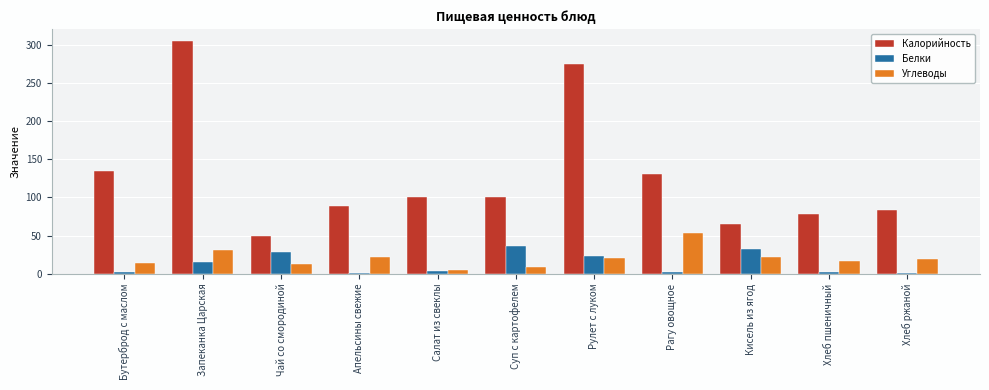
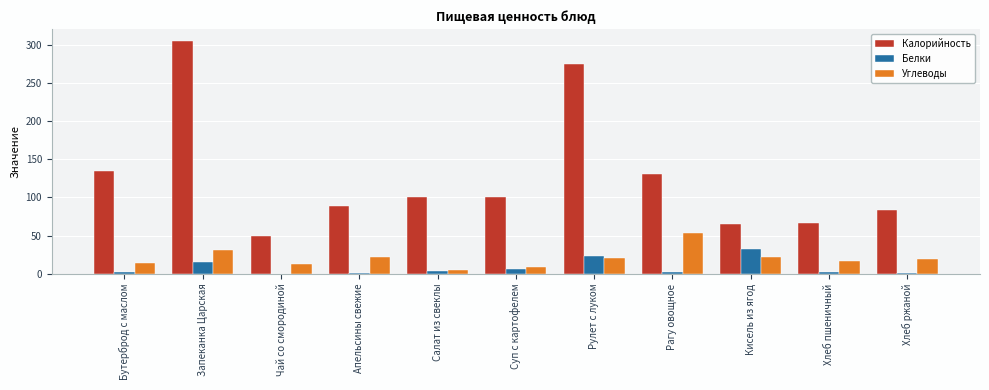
  {
    "Калорийность": {
      "Бутерброд с маслом": 130,
      "Запеканка Царская": 310,
      "Чай со смородиной": 50,
      "Апельсины свежие": 90,
      "Салат из свеклы": 100,
      "Суп с картофелем": 100,
      "Рулет с луком": 270,
      "Рагу овощное": 130,
      "Кисель из ягод": 70,
-     "Хлеб пшеничный": 80,
+     "Хлеб пшеничный": 70,
      "Хлеб ржаной": 80
    },
    "Белки": {
      "Запеканка Царская": 20,
-     "Чай со смородиной": 30,
+     "Чай со смородиной": 0,
      "Салат из свеклы": 0,
-     "Суп с картофелем": 40,
+     "Суп с картофелем": 10,
      "Рулет с луком": 20,
      "Кисель из ягод": 30
    },
    "Углеводы": {
      "Бутерброд с маслом": 10,
      "Запеканка Царская": 30,
      "Чай со смородиной": 10,
      "Апельсины свежие": 20,
      "Салат из свеклы": 0,
      "Суп с картофелем": 10,
      "Рулет с луком": 20,
      "Рагу овощное": 50,
      "Кисель из ягод": 20,
      "Хлеб пшеничный": 20,
      "Хлеб ржаной": 20
    }
  }
